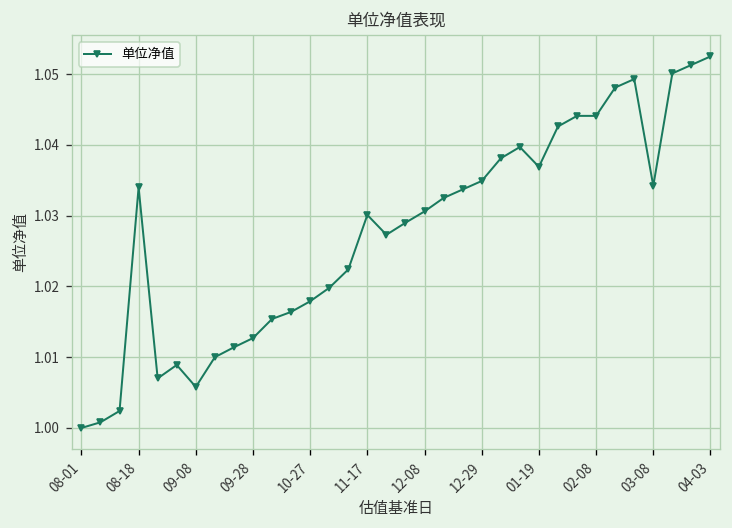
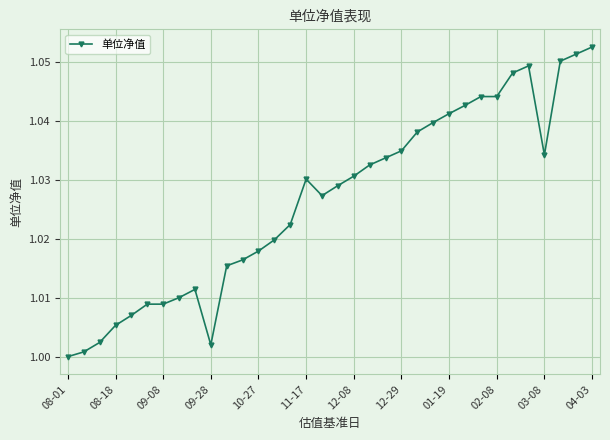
  {
    "08-01": 1.000,
-   "08-18": 1.034,
-   "09-08": 1.006,
-   "09-28": 1.013,
+   "08-18": 1.005,
+   "09-08": 1.009,
+   "09-28": 1.002,
    "10-27": 1.018,
    "11-17": 1.030,
    "12-08": 1.031,
    "12-29": 1.035,
-   "01-19": 1.037,
+   "01-19": 1.041,
    "02-08": 1.044,
    "03-08": 1.034,
    "04-03": 1.053
  }
